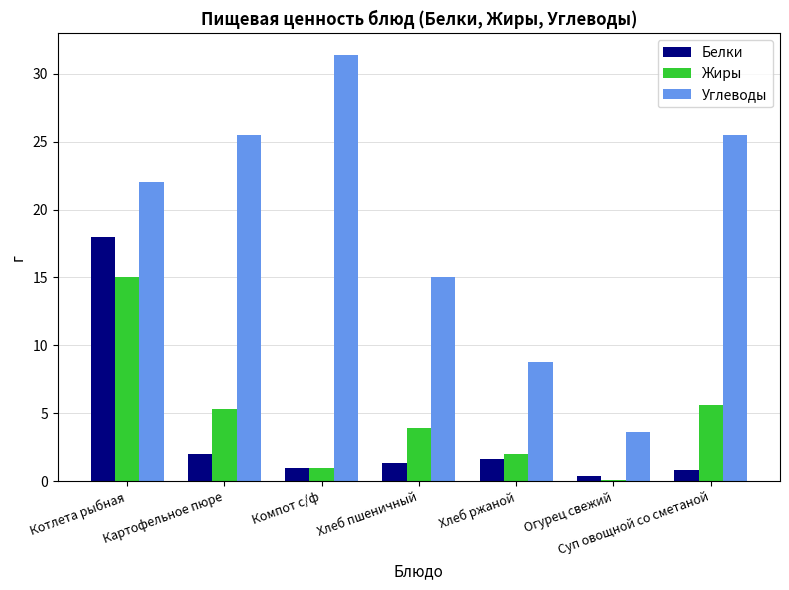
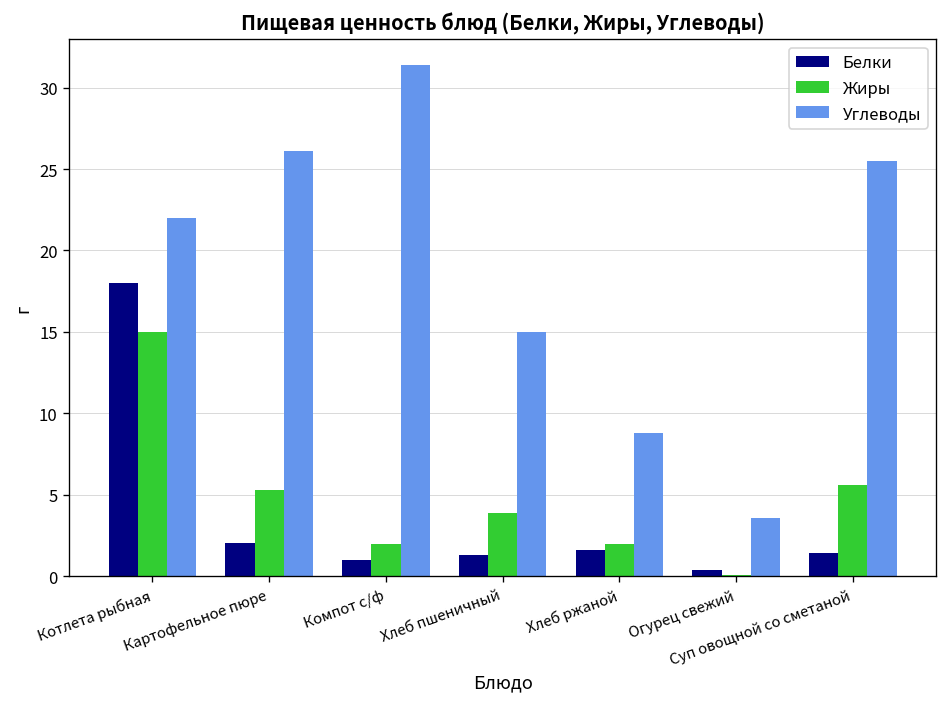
  {
    "Белки": {
      "Котлета рыбная": 18.0,
      "Картофельное пюре": 2.0,
      "Компот с/ф": 1.0,
      "Хлеб пшеничный": 1.3,
      "Хлеб ржаной": 1.6,
      "Огурец свежий": 0.4,
-     "Суп овощной со сметаной": 0.8
+     "Суп овощной со сметаной": 1.4
    },
    "Жиры": {
      "Котлета рыбная": 15,
      "Картофельное пюре": 5.3,
-     "Компот с/ф": 1,
+     "Компот с/ф": 2,
      "Хлеб пшеничный": 4,
      "Хлеб ржаной": 2,
      "Суп овощной со сметаной": 5.6
    },
    "Углеводы": {
      "Котлета рыбная": 22.0,
-     "Картофельное пюре": 25.5,
+     "Картофельное пюре": 26.1,
      "Компот с/ф": 31.4,
      "Хлеб пшеничный": 15.0,
      "Хлеб ржаной": 8.8,
      "Огурец свежий": 3.6,
      "Суп овощной со сметаной": 25.5
    }
  }
